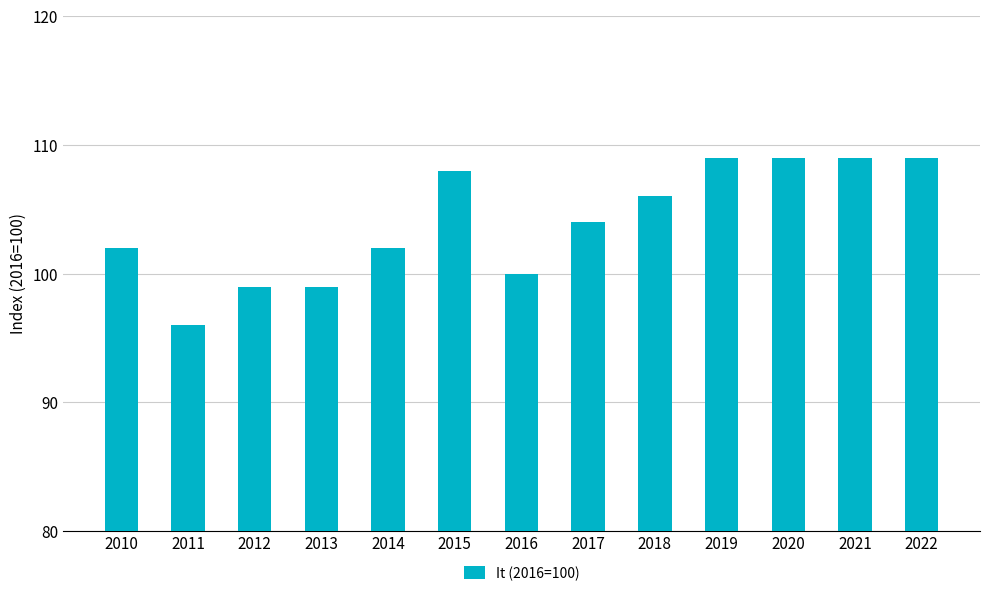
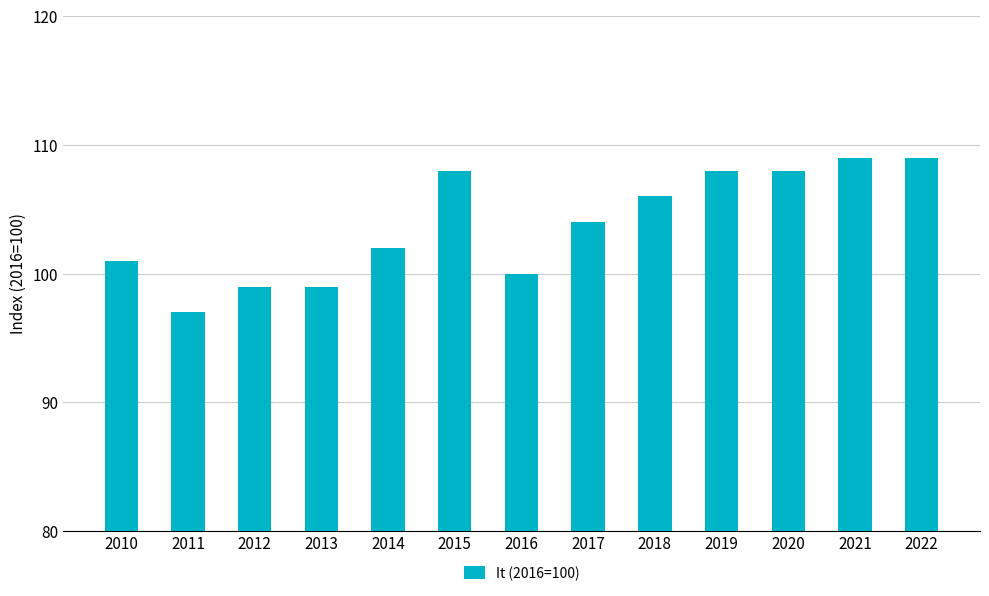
  {
-   "2010": 102,
-   "2011": 96,
+   "2010": 101,
+   "2011": 97,
    "2012": 99,
    "2013": 99,
    "2014": 102,
    "2015": 108,
    "2016": 100,
    "2017": 104,
    "2018": 106,
-   "2019": 109,
-   "2020": 109,
+   "2019": 108,
+   "2020": 108,
    "2021": 109,
    "2022": 109
  }
